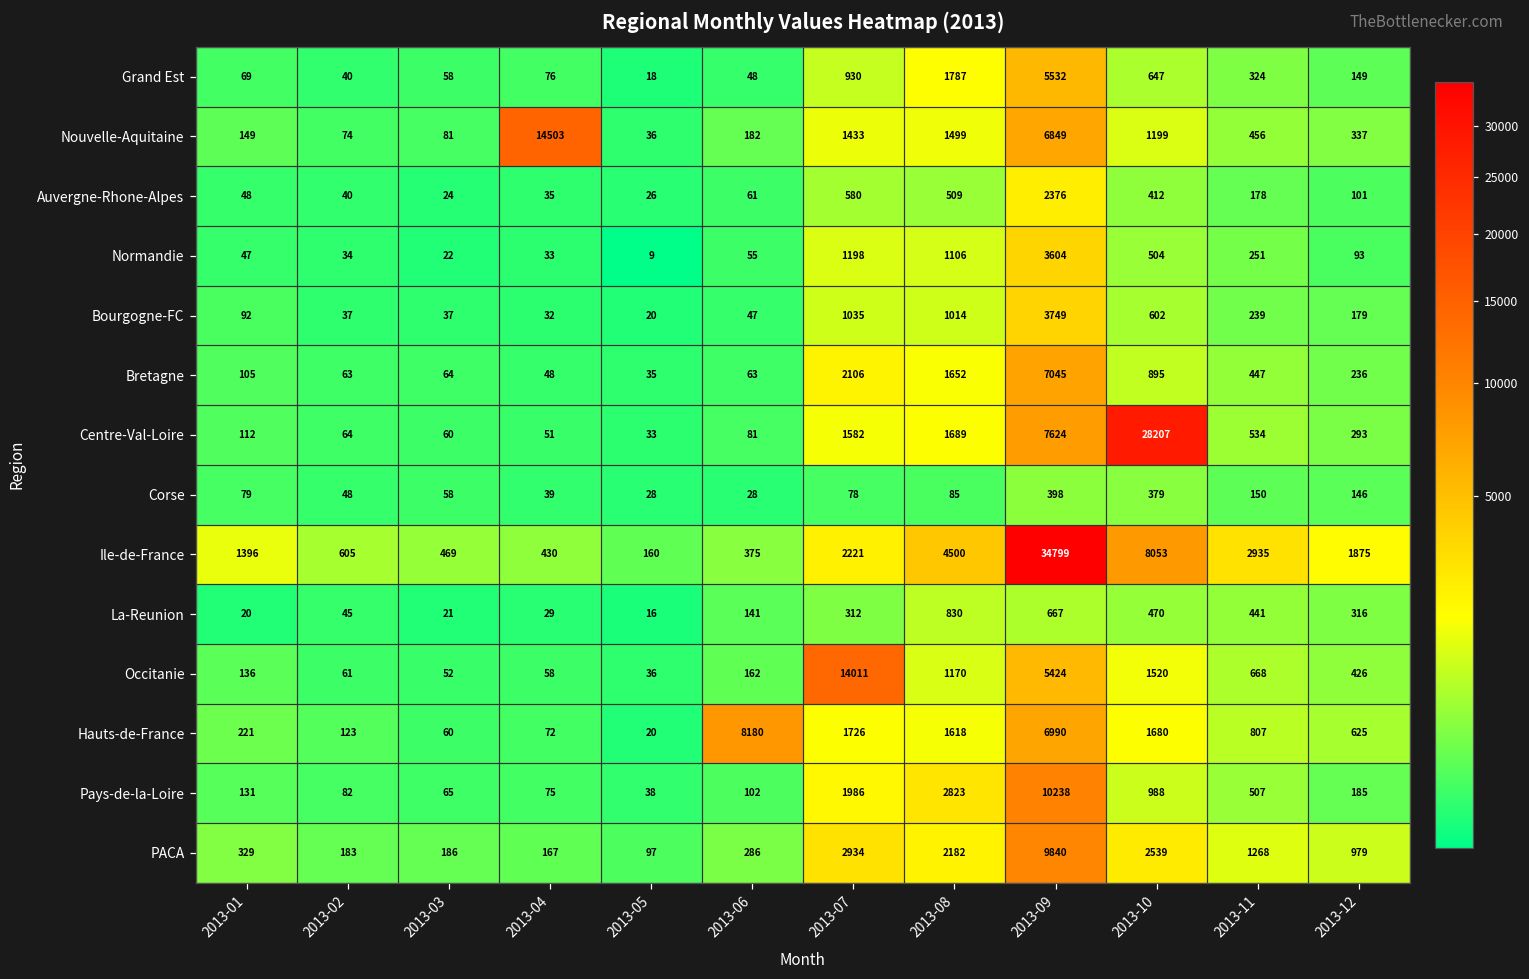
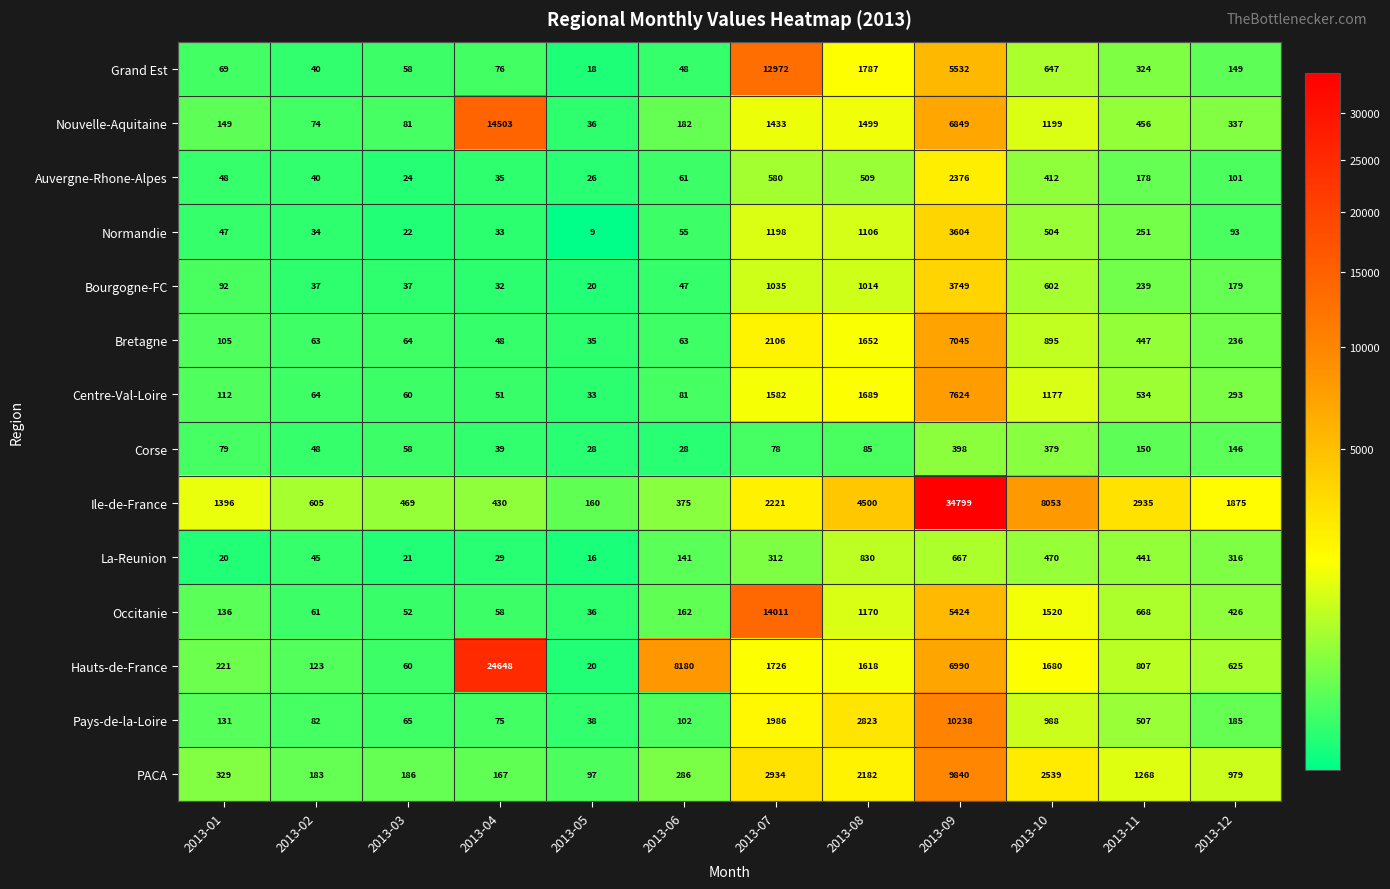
  {
    "Grand Est": {
      "2013-01": 69,
      "2013-02": 40,
      "2013-03": 58,
      "2013-04": 76,
      "2013-05": 18,
      "2013-06": 48,
-     "2013-07": 930,
+     "2013-07": 12972,
      "2013-08": 1787,
      "2013-09": 5532,
      "2013-10": 647,
      "2013-11": 324,
      "2013-12": 149
    },
    "Nouvelle-Aquitaine": {
      "2013-01": 149,
      "2013-02": 74,
      "2013-03": 81,
      "2013-04": 14503,
      "2013-05": 36,
      "2013-06": 182,
      "2013-07": 1433,
      "2013-08": 1499,
      "2013-09": 6849,
      "2013-10": 1199,
      "2013-11": 456,
      "2013-12": 337
    },
    "Auvergne-Rhone-Alpes": {
      "2013-01": 48,
      "2013-02": 40,
      "2013-03": 24,
      "2013-04": 35,
      "2013-05": 26,
      "2013-06": 61,
      "2013-07": 580,
      "2013-08": 509,
      "2013-09": 2376,
      "2013-10": 412,
      "2013-11": 178,
      "2013-12": 101
    },
    "Normandie": {
      "2013-01": 47,
      "2013-02": 34,
      "2013-03": 22,
      "2013-04": 33,
      "2013-05": 9,
      "2013-06": 55,
      "2013-07": 1198,
      "2013-08": 1106,
      "2013-09": 3604,
      "2013-10": 504,
      "2013-11": 251,
      "2013-12": 93
    },
    "Bourgogne-FC": {
      "2013-01": 92,
      "2013-02": 37,
      "2013-03": 37,
      "2013-04": 32,
      "2013-05": 20,
      "2013-06": 47,
      "2013-07": 1035,
      "2013-08": 1014,
      "2013-09": 3749,
      "2013-10": 602,
      "2013-11": 239,
      "2013-12": 179
    },
    "Bretagne": {
      "2013-01": 105,
      "2013-02": 63,
      "2013-03": 64,
      "2013-04": 48,
      "2013-05": 35,
      "2013-06": 63,
      "2013-07": 2106,
      "2013-08": 1652,
      "2013-09": 7045,
      "2013-10": 895,
      "2013-11": 447,
      "2013-12": 236
    },
    "Centre-Val-Loire": {
      "2013-01": 112,
      "2013-02": 64,
      "2013-03": 60,
      "2013-04": 51,
      "2013-05": 33,
      "2013-06": 81,
      "2013-07": 1582,
      "2013-08": 1689,
      "2013-09": 7624,
-     "2013-10": 28207,
+     "2013-10": 1177,
      "2013-11": 534,
      "2013-12": 293
    },
    "Corse": {
      "2013-01": 79,
      "2013-02": 48,
      "2013-03": 58,
      "2013-04": 39,
      "2013-05": 28,
      "2013-06": 28,
      "2013-07": 78,
      "2013-08": 85,
      "2013-09": 398,
      "2013-10": 379,
      "2013-11": 150,
      "2013-12": 146
    },
    "Ile-de-France": {
      "2013-01": 1396,
      "2013-02": 605,
      "2013-03": 469,
      "2013-04": 430,
      "2013-05": 160,
      "2013-06": 375,
      "2013-07": 2221,
      "2013-08": 4500,
      "2013-09": 34799,
      "2013-10": 8053,
      "2013-11": 2935,
      "2013-12": 1875
    },
    "La-Reunion": {
      "2013-01": 20,
      "2013-02": 45,
      "2013-03": 21,
      "2013-04": 29,
      "2013-05": 16,
      "2013-06": 141,
      "2013-07": 312,
      "2013-08": 830,
      "2013-09": 667,
      "2013-10": 470,
      "2013-11": 441,
      "2013-12": 316
    },
    "Occitanie": {
      "2013-01": 136,
      "2013-02": 61,
      "2013-03": 52,
      "2013-04": 58,
      "2013-05": 36,
      "2013-06": 162,
      "2013-07": 14011,
      "2013-08": 1170,
      "2013-09": 5424,
      "2013-10": 1520,
      "2013-11": 668,
      "2013-12": 426
    },
    "Hauts-de-France": {
      "2013-01": 221,
      "2013-02": 123,
      "2013-03": 60,
-     "2013-04": 72,
+     "2013-04": 24648,
      "2013-05": 20,
      "2013-06": 8180,
      "2013-07": 1726,
      "2013-08": 1618,
      "2013-09": 6990,
      "2013-10": 1680,
      "2013-11": 807,
      "2013-12": 625
    },
    "Pays-de-la-Loire": {
      "2013-01": 131,
      "2013-02": 82,
      "2013-03": 65,
      "2013-04": 75,
      "2013-05": 38,
      "2013-06": 102,
      "2013-07": 1986,
      "2013-08": 2823,
      "2013-09": 10238,
      "2013-10": 988,
      "2013-11": 507,
      "2013-12": 185
    },
    "PACA": {
      "2013-01": 329,
      "2013-02": 183,
      "2013-03": 186,
      "2013-04": 167,
      "2013-05": 97,
      "2013-06": 286,
      "2013-07": 2934,
      "2013-08": 2182,
      "2013-09": 9840,
      "2013-10": 2539,
      "2013-11": 1268,
      "2013-12": 979
    }
  }
